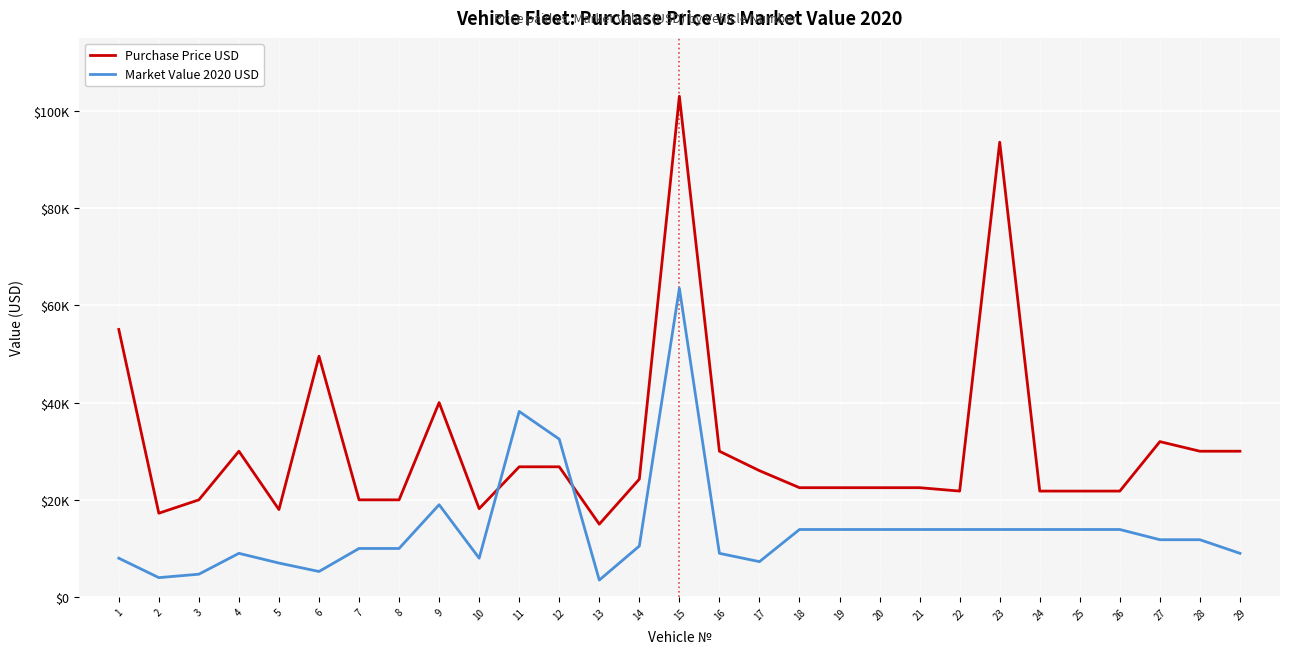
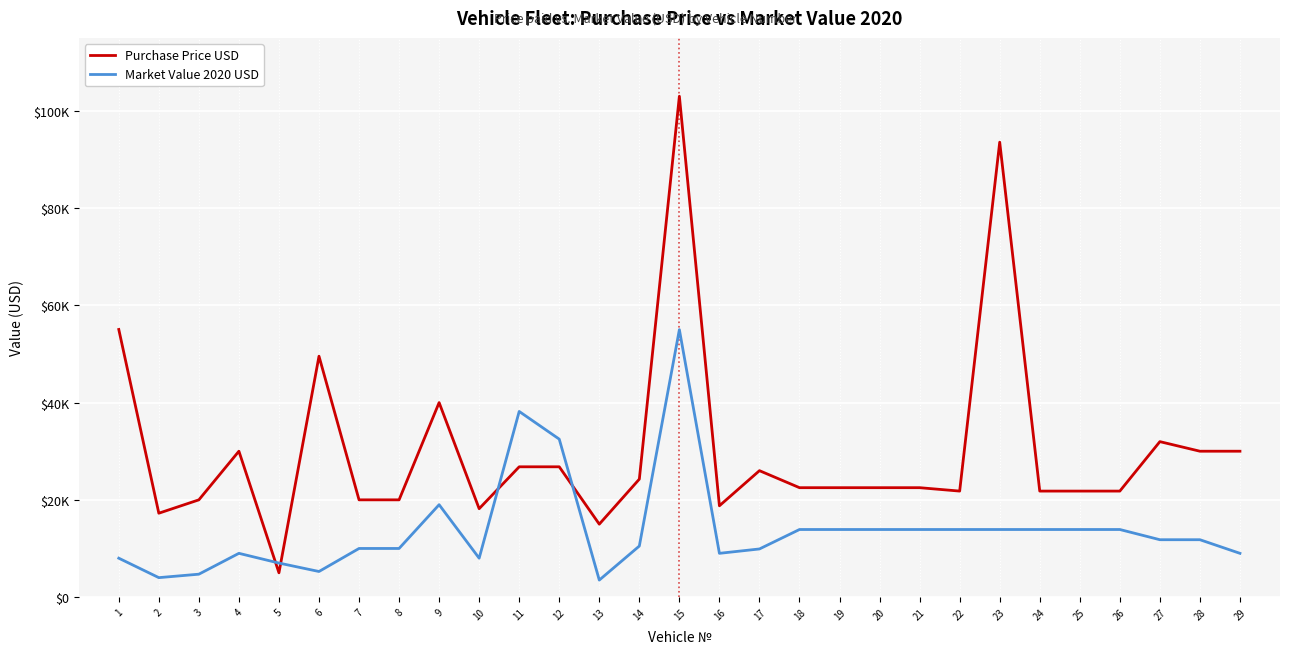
  {
    "Purchase Price USD": {
      "1": "$55000",
      "2": "$17000",
      "3": "$20000",
      "4": "$30000",
-     "5": "$18000",
+     "5": "$5000",
      "6": "$50000",
      "7": "$20000",
      "8": "$20000",
      "9": "$40000",
      "10": "$18000",
      "11": "$27000",
      "12": "$27000",
      "13": "$15000",
      "14": "$24000",
      "15": "$103000",
-     "16": "$30000",
+     "16": "$19000",
      "17": "$26000",
      "18": "$23000",
      "19": "$23000",
      "20": "$23000",
      "21": "$23000",
      "22": "$22000",
      "23": "$94000",
      "24": "$22000",
      "25": "$22000",
      "26": "$22000",
      "27": "$32000",
      "28": "$30000",
      "29": "$30000"
    },
    "Market Value 2020 USD": {
      "1": "$8000",
      "2": "$4000",
      "3": "$5000",
      "4": "$9000",
      "5": "$7000",
      "6": "$5000",
      "7": "$10000",
      "8": "$10000",
      "9": "$19000",
      "10": "$8000",
      "11": "$38000",
      "12": "$32000",
      "13": "$4000",
      "14": "$11000",
-     "15": "$64000",
+     "15": "$55000",
      "16": "$9000",
-     "17": "$7000",
+     "17": "$10000",
      "18": "$14000",
      "19": "$14000",
      "20": "$14000",
      "21": "$14000",
      "22": "$14000",
      "23": "$14000",
      "24": "$14000",
      "25": "$14000",
      "26": "$14000",
      "27": "$12000",
      "28": "$12000",
      "29": "$9000"
    }
  }
